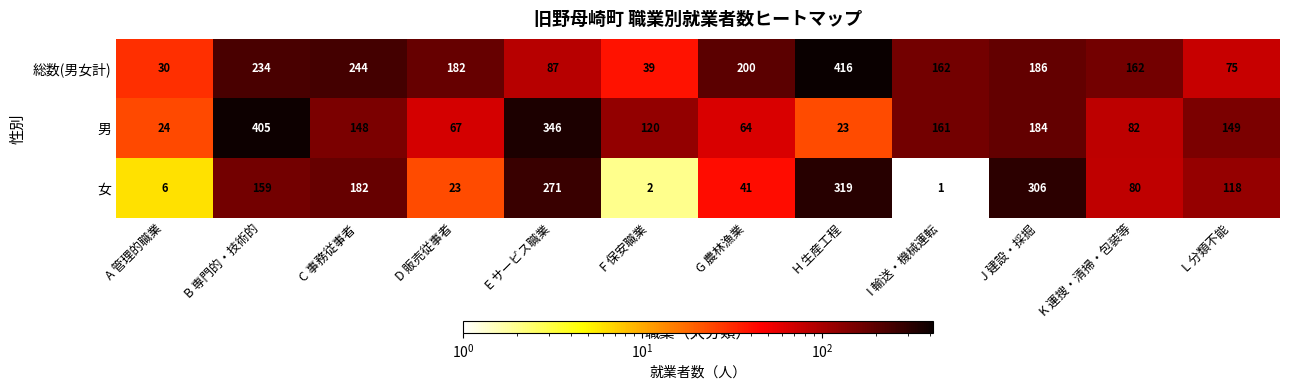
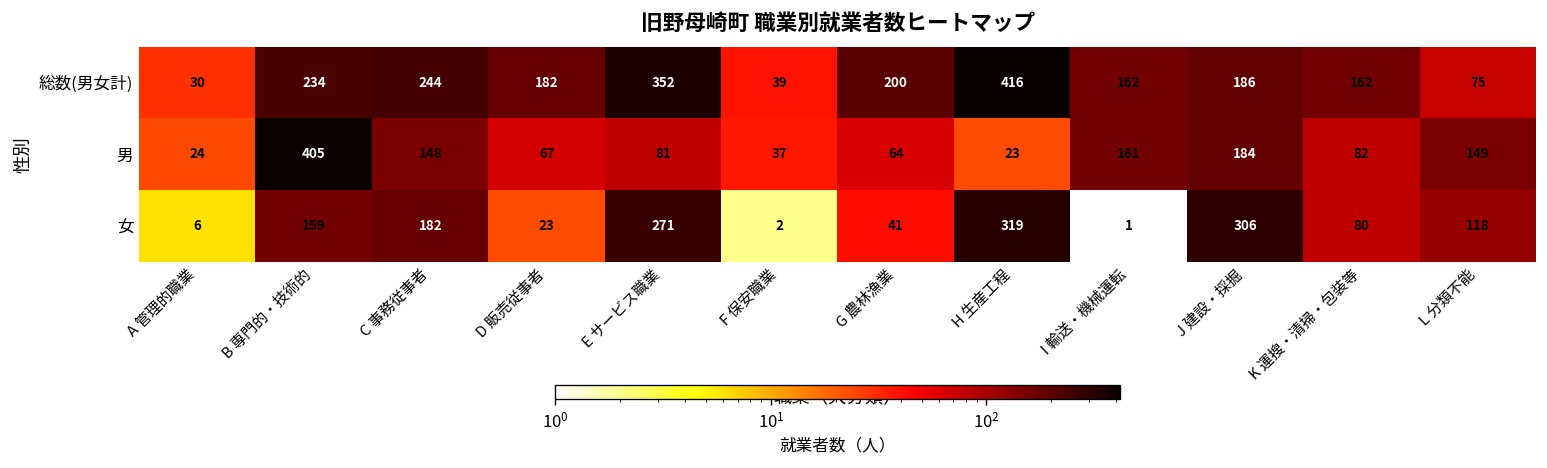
  {
    "総数(男女計)": {
      "A 管理的職業": 30,
      "B 専門的・技術的": 234,
      "C 事務従事者": 244,
      "D 販売従事者": 182,
-     "E サービス職業": 87,
+     "E サービス職業": 352,
      "F 保安職業": 39,
      "G 農林漁業": 200,
      "H 生産工程": 416,
      "I 輸送・機械運転": 162,
      "J 建設・採掘": 186,
      "K 運搜・清掃・包装等": 162,
      "L 分類不能": 75
    },
    "男": {
      "A 管理的職業": 24,
      "B 専門的・技術的": 405,
      "C 事務従事者": 148,
      "D 販売従事者": 67,
-     "E サービス職業": 346,
-     "F 保安職業": 120,
+     "E サービス職業": 81,
+     "F 保安職業": 37,
      "G 農林漁業": 64,
      "H 生産工程": 23,
      "I 輸送・機械運転": 161,
      "J 建設・採掘": 184,
      "K 運搜・清掃・包装等": 82,
      "L 分類不能": 149
    },
    "女": {
      "A 管理的職業": 6,
      "B 専門的・技術的": 159,
      "C 事務従事者": 182,
      "D 販売従事者": 23,
      "E サービス職業": 271,
      "F 保安職業": 2,
      "G 農林漁業": 41,
      "H 生産工程": 319,
      "I 輸送・機械運転": 1,
      "J 建設・採掘": 306,
      "K 運搜・清掃・包装等": 80,
      "L 分類不能": 118
    }
  }
